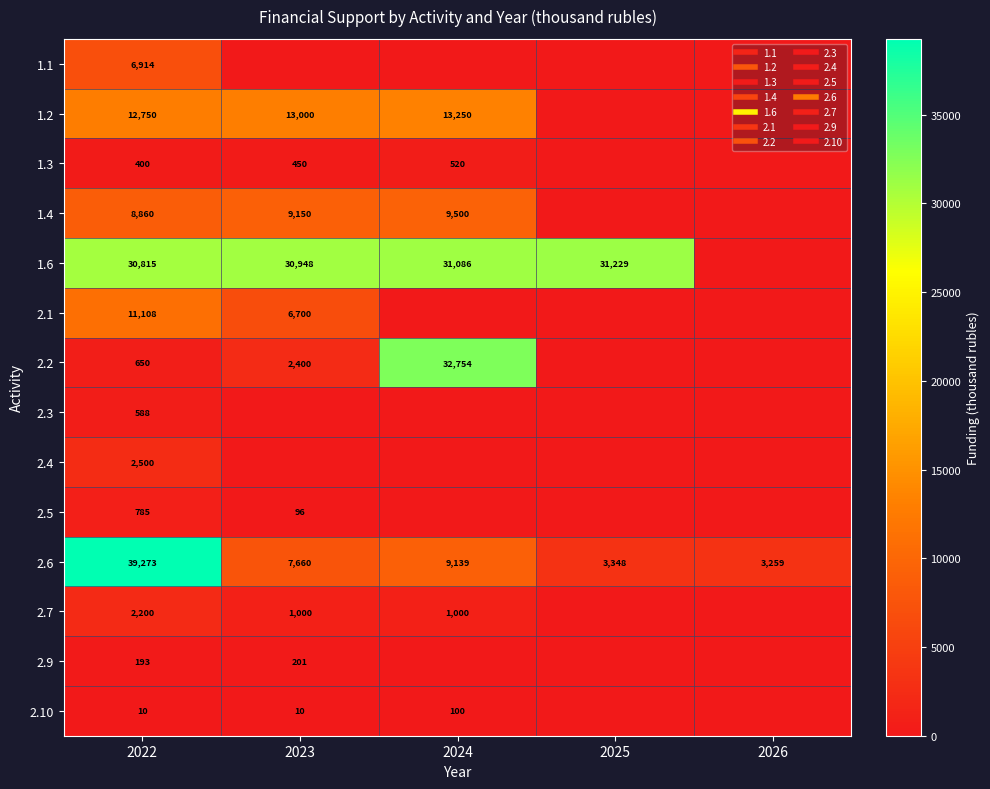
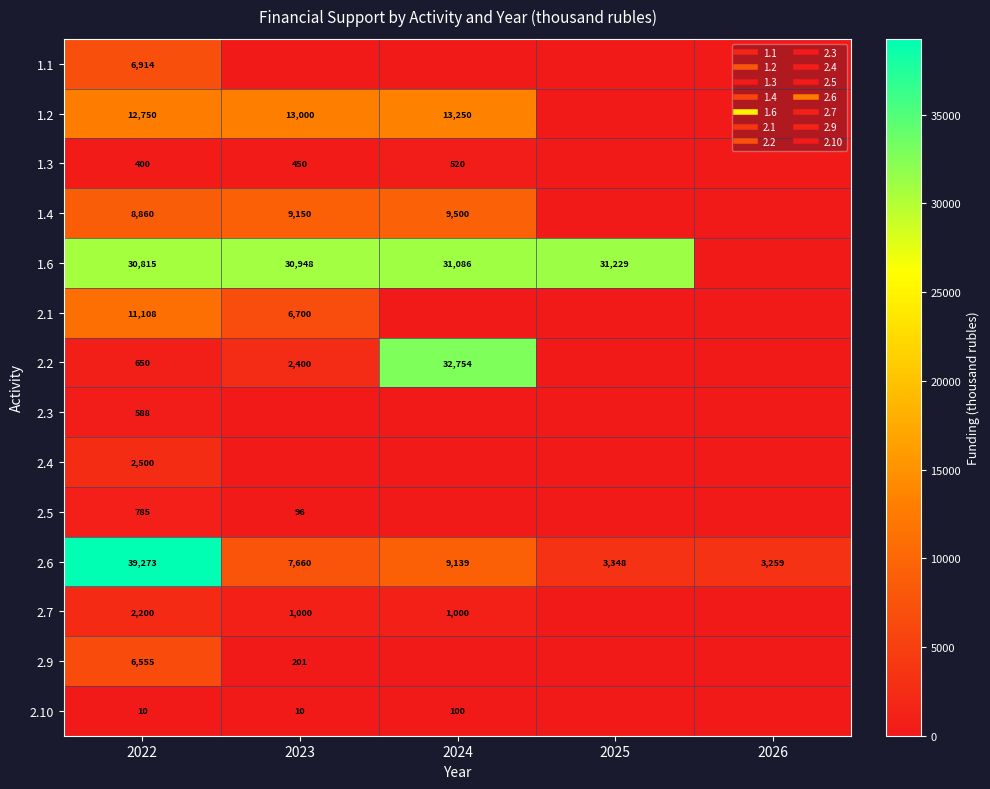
  {
    "1.1": {
      "2022": "6,914"
    },
    "1.2": {
      "2022": "12,750",
      "2023": "13,000",
      "2024": "13,250"
    },
    "1.3": {
      "2022": "400",
      "2023": "450",
      "2024": "520"
    },
    "1.4": {
      "2022": "8,860",
      "2023": "9,150",
      "2024": "9,500"
    },
    "1.6": {
      "2022": "30,815",
      "2023": "30,948",
      "2024": "31,086",
      "2025": "31,229"
    },
    "2.1": {
      "2022": "11,108",
      "2023": "6,700"
    },
    "2.2": {
      "2022": "650",
      "2023": "2,400",
      "2024": "32,754"
    },
    "2.3": {
      "2022": "588"
    },
    "2.4": {
      "2022": "2,500"
    },
    "2.5": {
      "2022": "785",
      "2023": "96"
    },
    "2.6": {
      "2022": "39,273",
      "2023": "7,660",
      "2024": "9,139",
      "2025": "3,348",
      "2026": "3,259"
    },
    "2.7": {
      "2022": "2,200",
      "2023": "1,000",
      "2024": "1,000"
    },
    "2.9": {
-     "2022": "193",
+     "2022": "6,555",
      "2023": "201"
    },
    "2.10": {
      "2022": "10",
      "2023": "10",
      "2024": "100"
    }
  }
